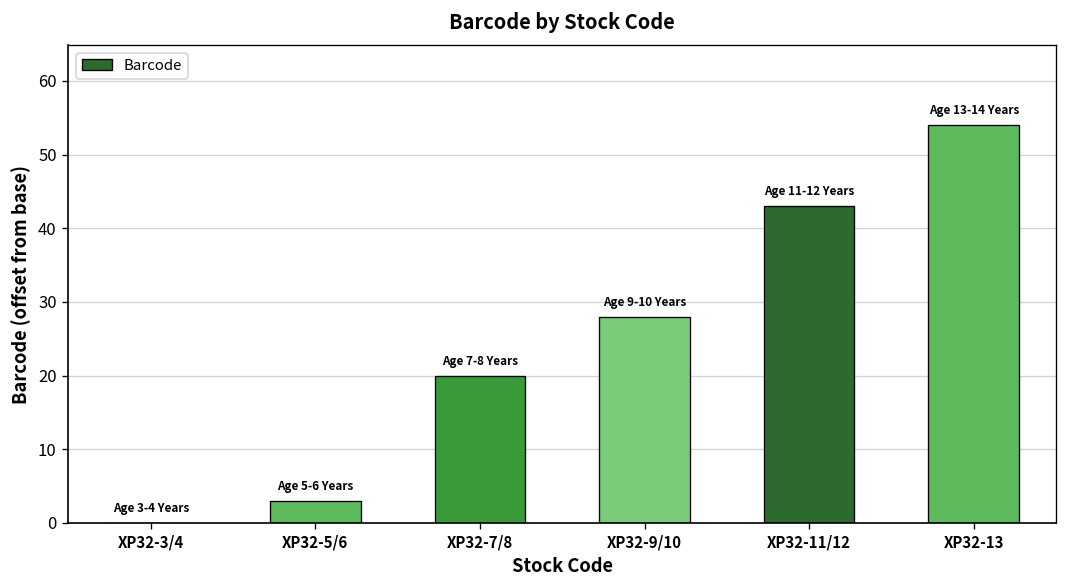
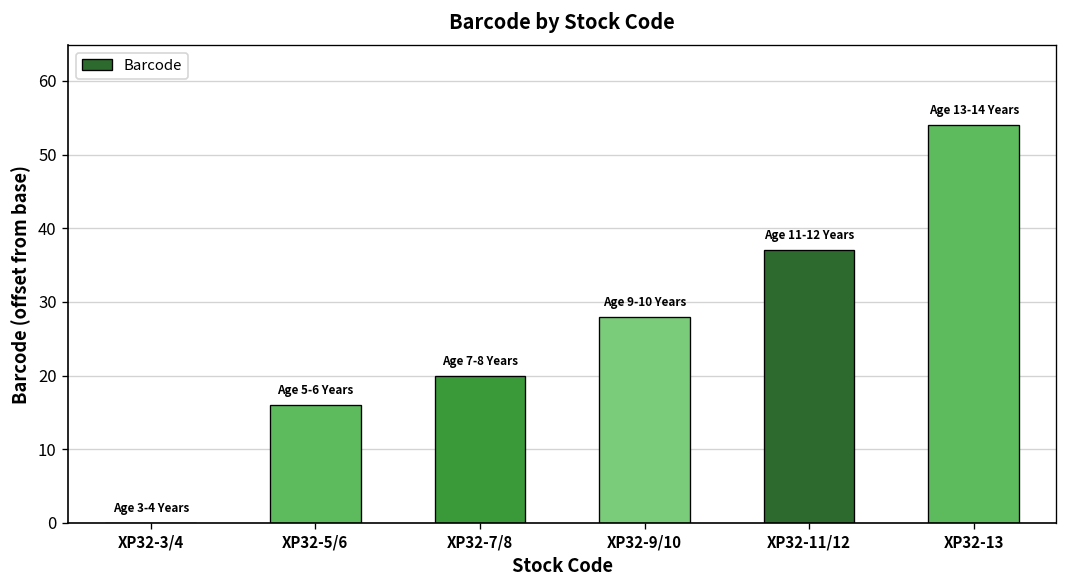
  {
-   "XP32-5/6": 3,
-   "XP32-11/12": 43
+   "XP32-5/6": 16,
+   "XP32-11/12": 37
  }
